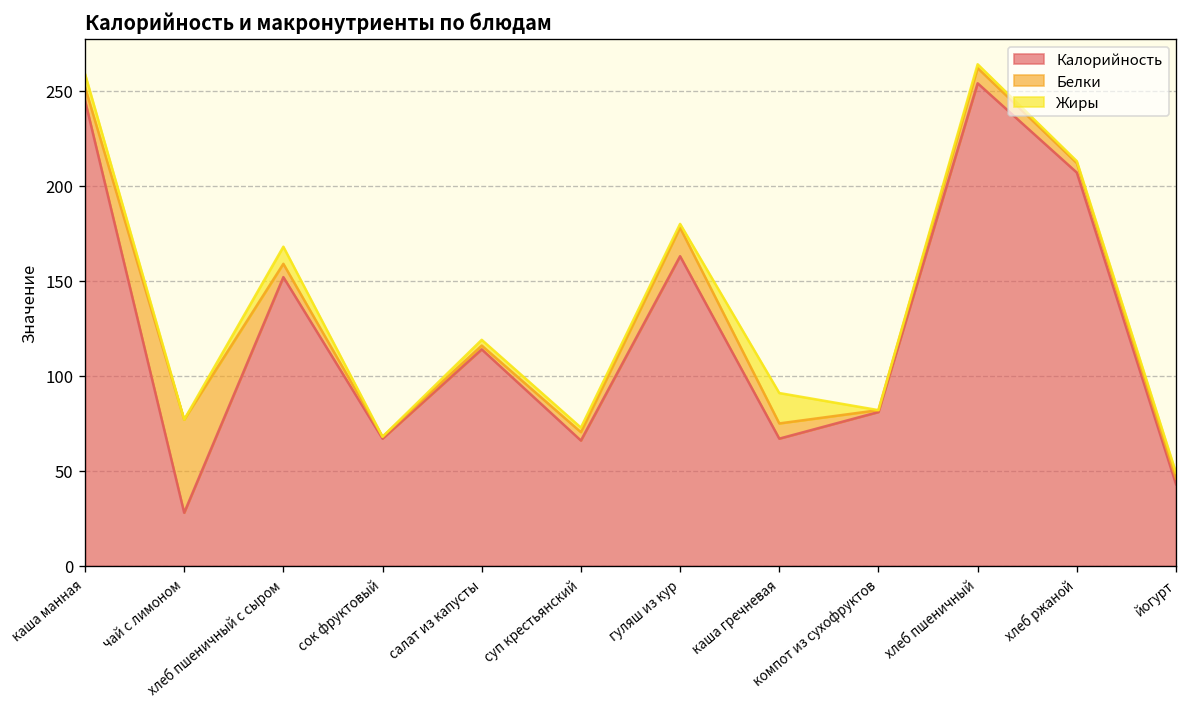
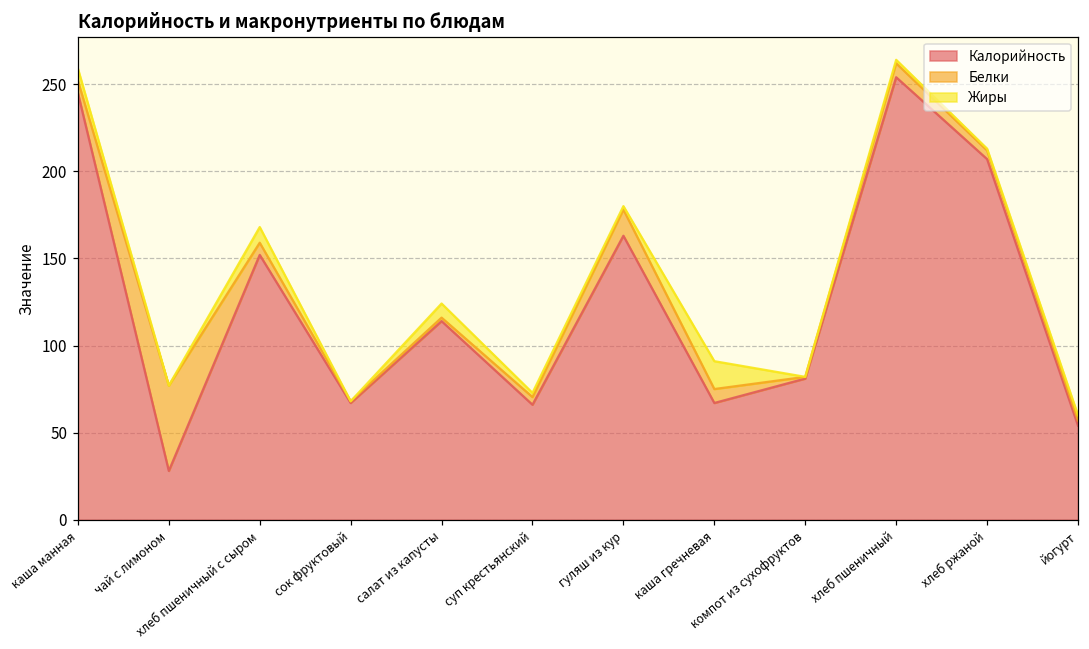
  {
    "Калорийность": {
      "каша манная": 245,
      "чай с лимоном": 28,
      "хлеб пшеничный с сыром": 152,
      "салат из капусты": 114,
      "суп крестьянский": 66,
      "гуляш из кур": 163,
      "каша гречневая": 67,
      "хлеб пшеничный": 254,
      "хлеб ржаной": 207,
-     "йогурт": 43
+     "йогурт": 54
    },
    "Белки": {
      "каша манная": 7,
      "хлеб пшеничный с сыром": 7,
      "салат из капусты": 2,
      "суп крестьянский": 4,
      "гуляш из кур": 15,
      "каша гречневая": 8,
      "хлеб пшеничный": 8,
      "йогурт": 3
    },
    "Жиры": {
      "каша манная": 7,
      "хлеб пшеничный с сыром": 9,
-     "салат из капусты": 3,
+     "салат из капусты": 8,
      "суп крестьянский": 2,
      "гуляш из кур": 2,
      "каша гречневая": 16,
      "хлеб пшеничный": 2,
      "йогурт": 3
    }
  }
